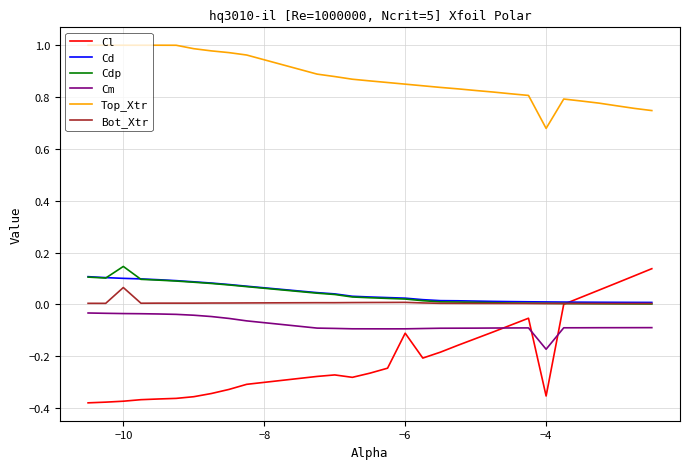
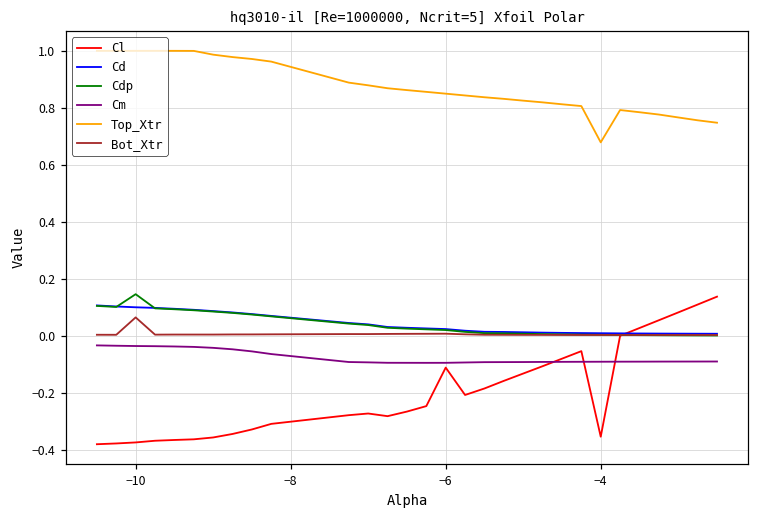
  {
    "Cl": {
      "−10": -0.37,
      "−6": -0.11,
      "−4": -0.35
    },
    "Cd": {
      "−10": 0.10
    },
    "Cdp": {
      "−10": 0.15
    },
    "Cm": {
      "−10": -0.04,
      "−6": -0.09,
-     "−4": -0.17
+     "−4": -0.09
    },
    "Top_Xtr": {
      "−6": 0.85,
      "−4": 0.68
    },
    "Bot_Xtr": {
      "−10": 0.07,
      "−6": 0.01
    }
  }
